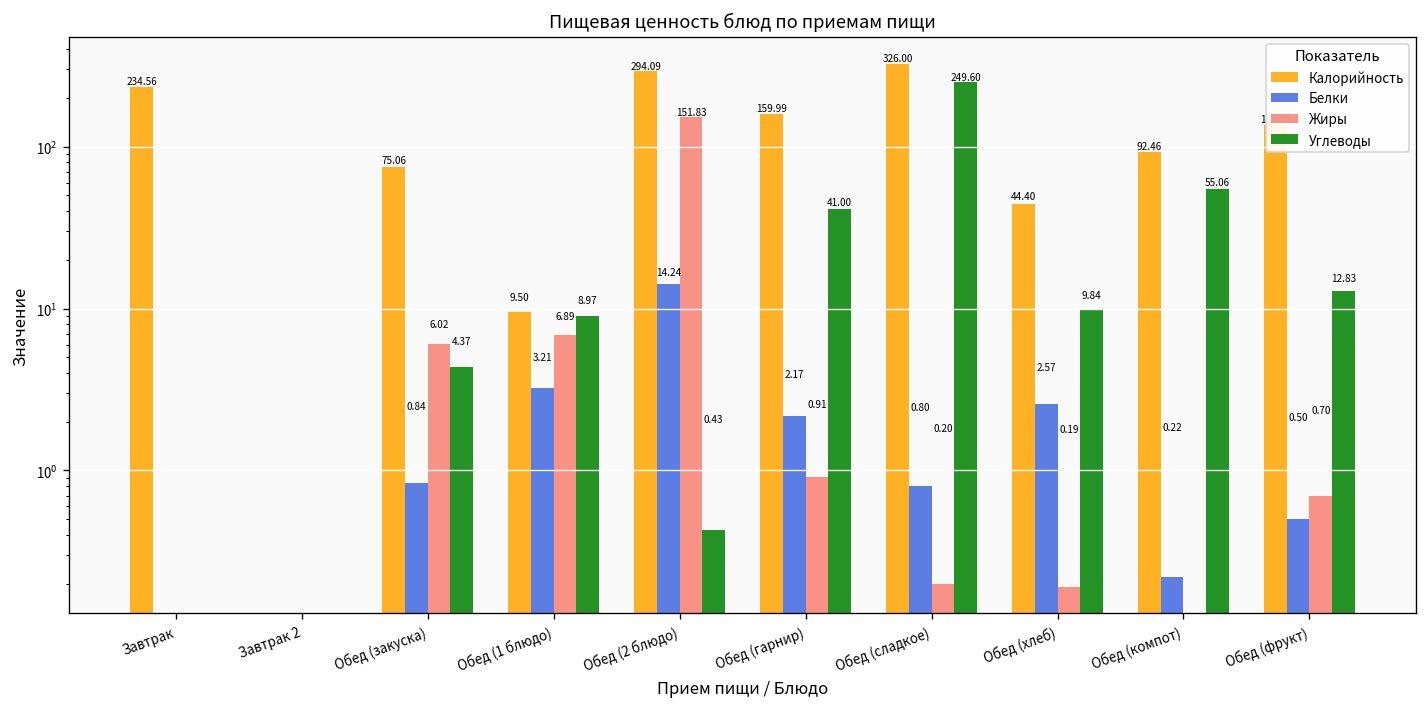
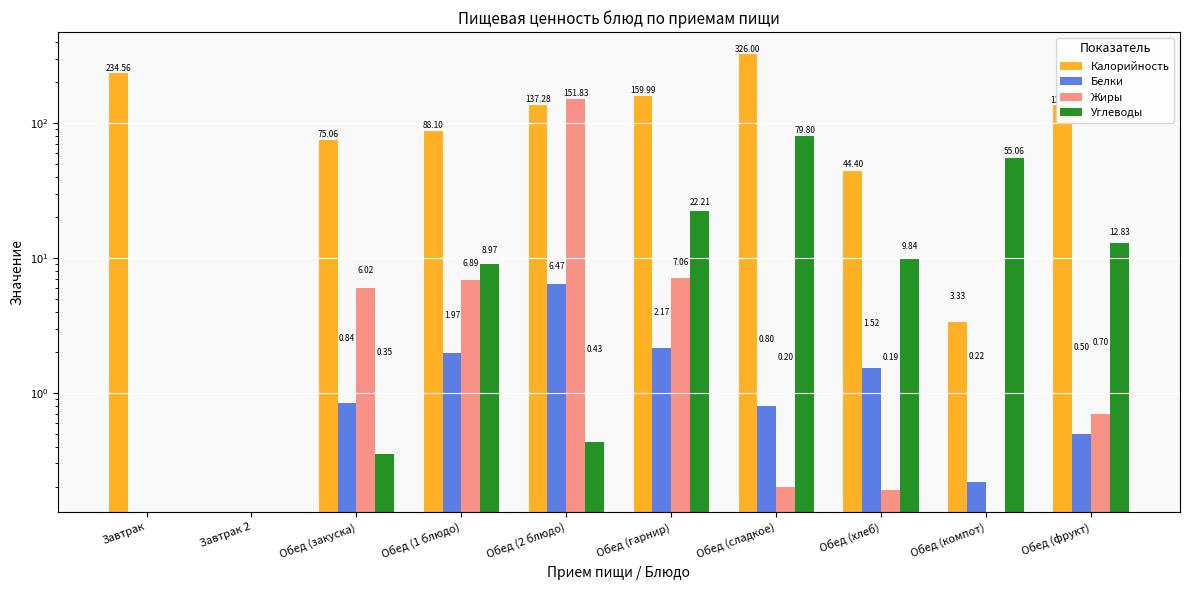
  {
    "Калорийность": {
      "Завтрак": 234.56,
      "Обед (закуска)": 75.06,
-     "Обед (1 блюдо)": 9.50,
-     "Обед (2 блюдо)": 294.09,
+     "Обед (1 блюдо)": 88.10,
+     "Обед (2 блюдо)": 137.28,
      "Обед (гарнир)": 159.99,
      "Обед (сладкое)": 326.00,
      "Обед (хлеб)": 44.40,
-     "Обед (компот)": 92.46
+     "Обед (компот)": 3.33
    },
    "Белки": {
-     "Обед (1 блюдо)": 3.21,
-     "Обед (2 блюдо)": 14.24,
-     "Обед (хлеб)": 2.57
+     "Обед (1 блюдо)": 1.97,
+     "Обед (2 блюдо)": 6.47,
+     "Обед (хлеб)": 1.52
    },
    "Жиры": {
      "Обед (закуска)": 6.02,
      "Обед (1 блюдо)": 6.89,
      "Обед (2 блюдо)": 151.83,
-     "Обед (гарнир)": 0.91
+     "Обед (гарнир)": 7.06
    },
    "Углеводы": {
-     "Обед (закуска)": 4.37,
+     "Обед (закуска)": 0.35,
      "Обед (1 блюдо)": 8.97,
-     "Обед (гарнир)": 41.00,
-     "Обед (сладкое)": 249.60,
+     "Обед (гарнир)": 22.21,
+     "Обед (сладкое)": 79.80,
      "Обед (хлеб)": 9.84,
      "Обед (компот)": 55.06,
      "Обед (фрукт)": 12.83
    }
  }
